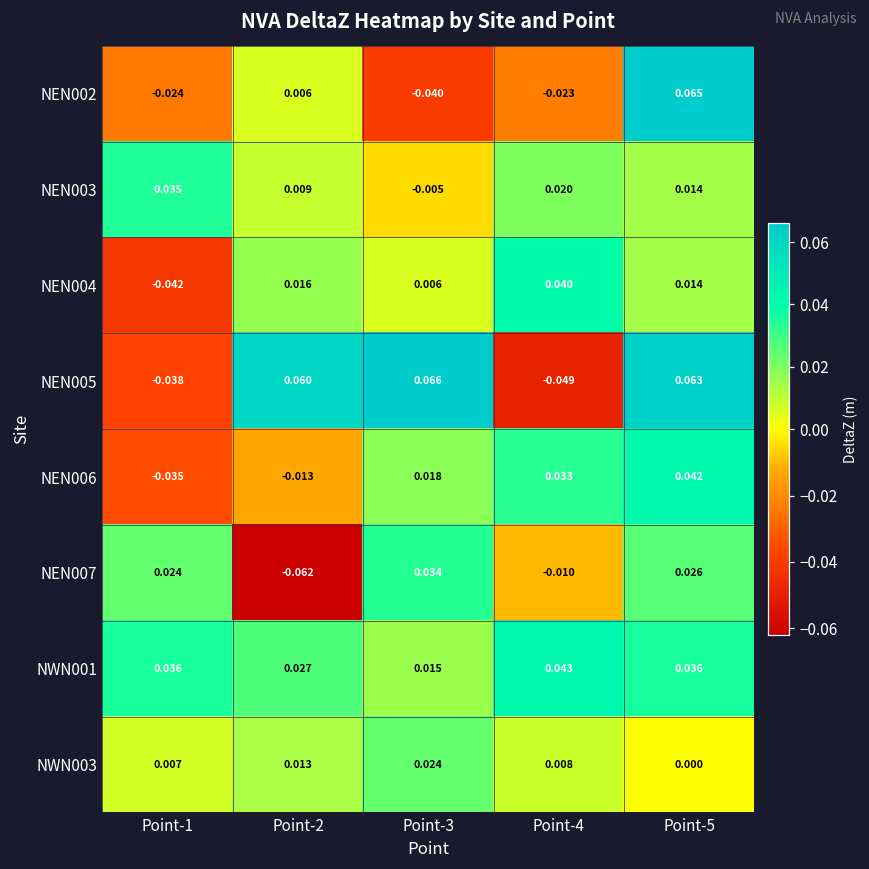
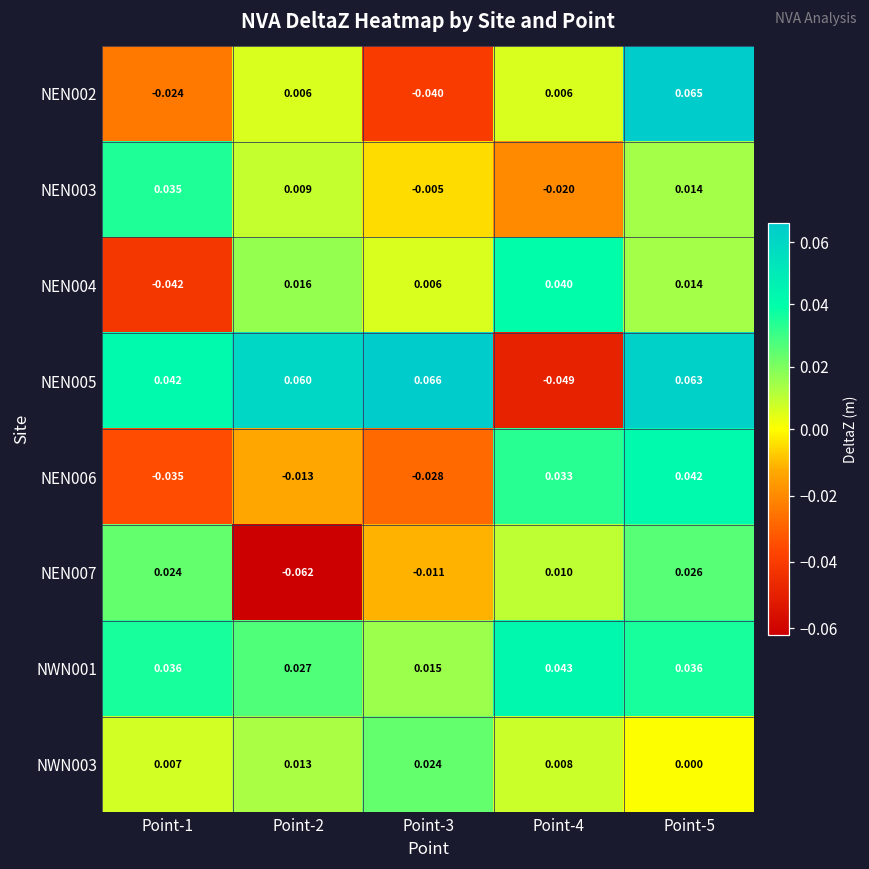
  {
    "NEN002": {
      "Point-1": -0.024,
      "Point-2": 0.006,
      "Point-3": -0.040,
-     "Point-4": -0.023,
+     "Point-4": 0.006,
      "Point-5": 0.065
    },
    "NEN003": {
      "Point-1": 0.035,
      "Point-2": 0.009,
      "Point-3": -0.005,
-     "Point-4": 0.020,
+     "Point-4": -0.020,
      "Point-5": 0.014
    },
    "NEN004": {
      "Point-1": -0.042,
      "Point-2": 0.016,
      "Point-3": 0.006,
      "Point-4": 0.040,
      "Point-5": 0.014
    },
    "NEN005": {
-     "Point-1": -0.038,
+     "Point-1": 0.042,
      "Point-2": 0.060,
      "Point-3": 0.066,
      "Point-4": -0.049,
      "Point-5": 0.063
    },
    "NEN006": {
      "Point-1": -0.035,
      "Point-2": -0.013,
-     "Point-3": 0.018,
+     "Point-3": -0.028,
      "Point-4": 0.033,
      "Point-5": 0.042
    },
    "NEN007": {
      "Point-1": 0.024,
      "Point-2": -0.062,
-     "Point-3": 0.034,
-     "Point-4": -0.010,
+     "Point-3": -0.011,
+     "Point-4": 0.010,
      "Point-5": 0.026
    },
    "NWN001": {
      "Point-1": 0.036,
      "Point-2": 0.027,
      "Point-3": 0.015,
      "Point-4": 0.043,
      "Point-5": 0.036
    },
    "NWN003": {
      "Point-1": 0.007,
      "Point-2": 0.013,
      "Point-3": 0.024,
      "Point-4": 0.008,
      "Point-5": 0.000
    }
  }
